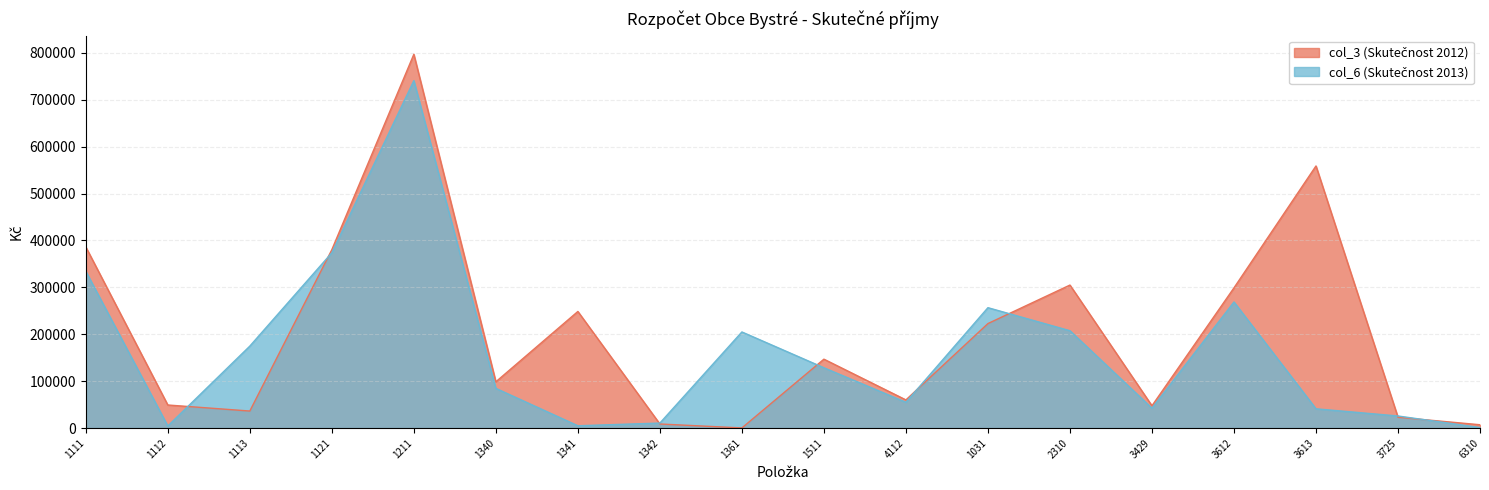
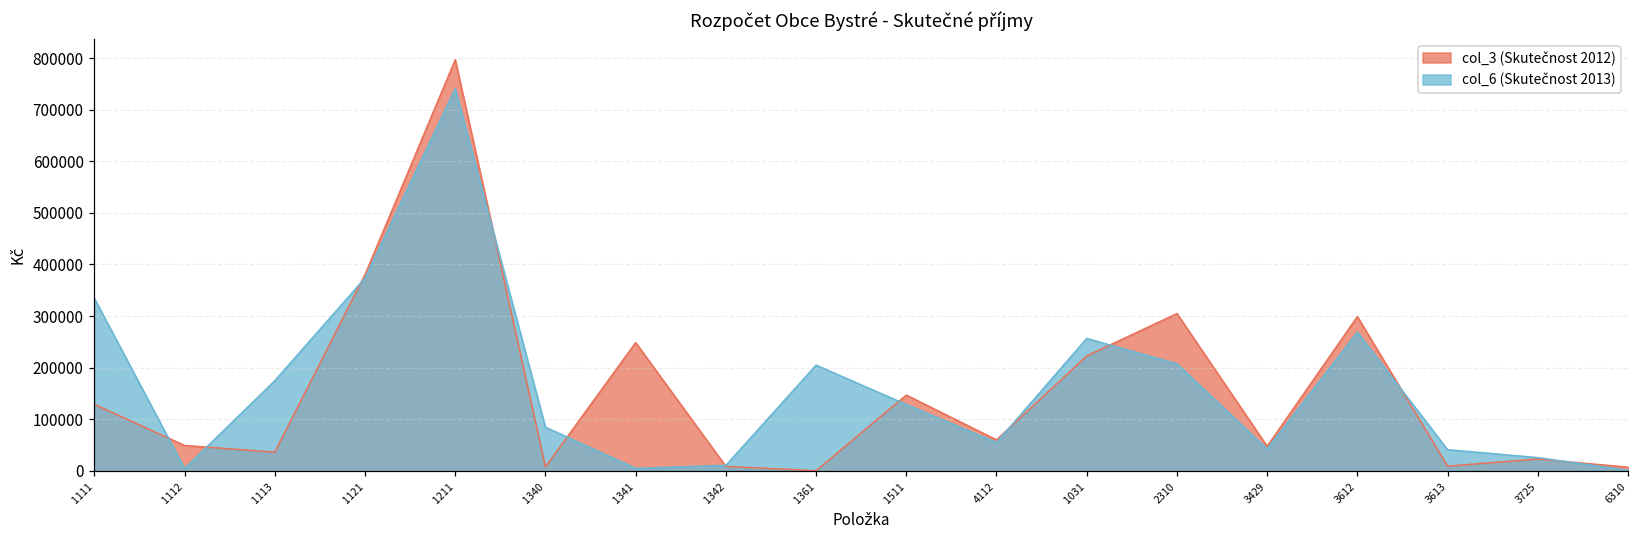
  {
    "col_3 (Skutečnost 2012)": {
-     "1111": 390000,
+     "1111": 130000,
      "1112": 50000,
      "1113": 40000,
      "1121": 380000,
      "1211": 800000,
-     "1340": 100000,
+     "1340": 10000,
      "1341": 250000,
      "1361": 0,
      "1511": 150000,
      "1031": 220000,
      "2310": 300000,
      "3612": 300000,
-     "3613": 560000,
+     "3613": 10000,
      "6310": 10000
    },
    "col_6 (Skutečnost 2013)": {
      "1111": 330000,
      "1112": 0,
      "1113": 170000,
      "1121": 370000,
      "1211": 740000,
      "1340": 80000,
      "1341": 10000,
      "1361": 200000,
      "1511": 130000,
      "1031": 260000,
      "2310": 210000,
      "3612": 270000,
      "3613": 40000,
      "6310": 0
    }
  }
